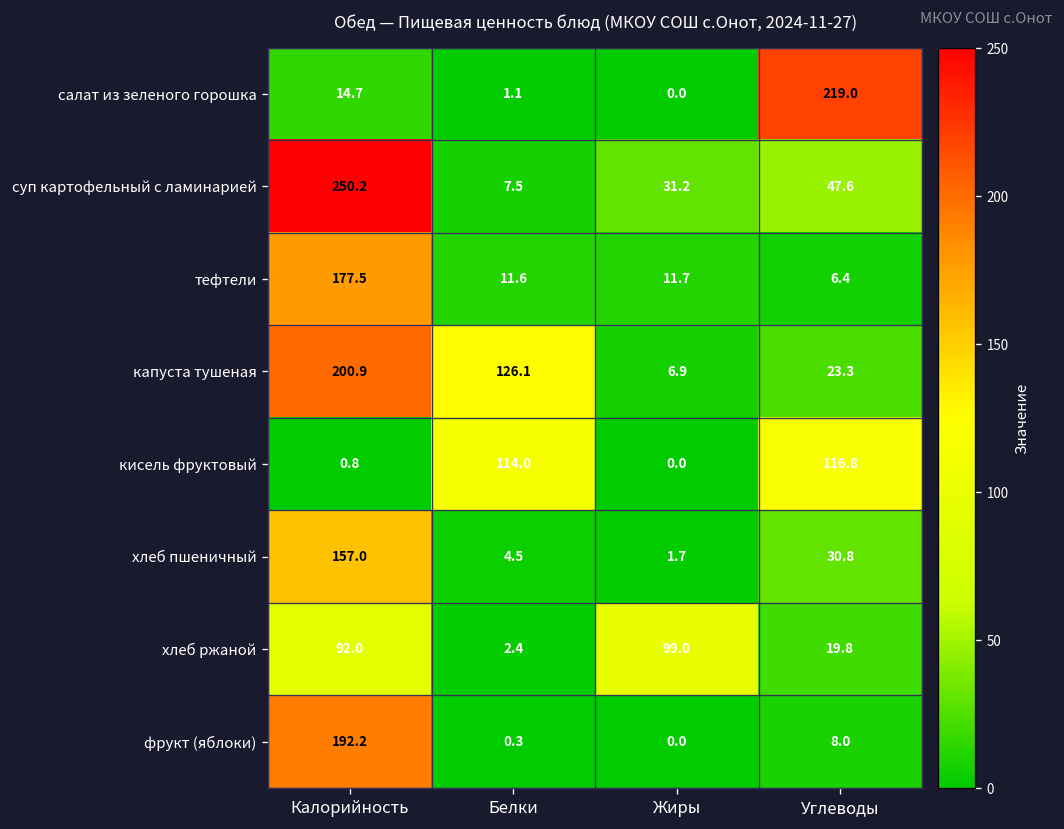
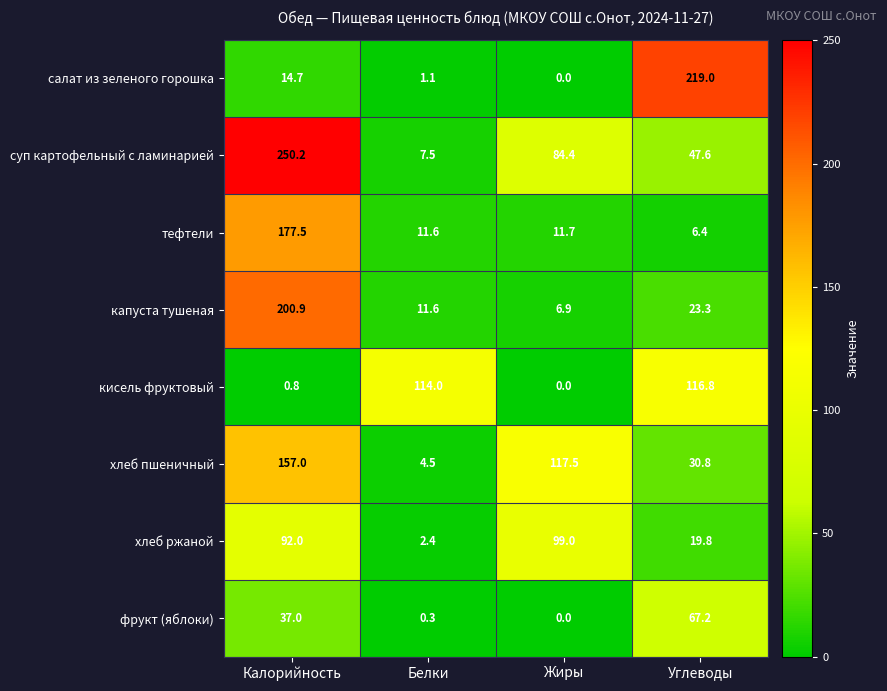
  {
    "салат из зеленого горошка": {
      "Калорийность": 14.7,
      "Белки": 1.1,
      "Жиры": 0.0,
      "Углеводы": 219.0
    },
    "суп картофельный с ламинарией": {
      "Калорийность": 250.2,
      "Белки": 7.5,
-     "Жиры": 31.2,
+     "Жиры": 84.4,
      "Углеводы": 47.6
    },
    "тефтели": {
      "Калорийность": 177.5,
      "Белки": 11.6,
      "Жиры": 11.7,
      "Углеводы": 6.4
    },
    "капуста тушеная": {
      "Калорийность": 200.9,
-     "Белки": 126.1,
+     "Белки": 11.6,
      "Жиры": 6.9,
      "Углеводы": 23.3
    },
    "кисель фруктовый": {
      "Калорийность": 0.8,
      "Белки": 114.0,
      "Жиры": 0.0,
      "Углеводы": 116.8
    },
    "хлеб пшеничный": {
      "Калорийность": 157.0,
      "Белки": 4.5,
-     "Жиры": 1.7,
+     "Жиры": 117.5,
      "Углеводы": 30.8
    },
    "хлеб ржаной": {
      "Калорийность": 92.0,
      "Белки": 2.4,
      "Жиры": 99.0,
      "Углеводы": 19.8
    },
    "фрукт (яблоки)": {
-     "Калорийность": 192.2,
+     "Калорийность": 37.0,
      "Белки": 0.3,
      "Жиры": 0.0,
-     "Углеводы": 8.0
+     "Углеводы": 67.2
    }
  }
